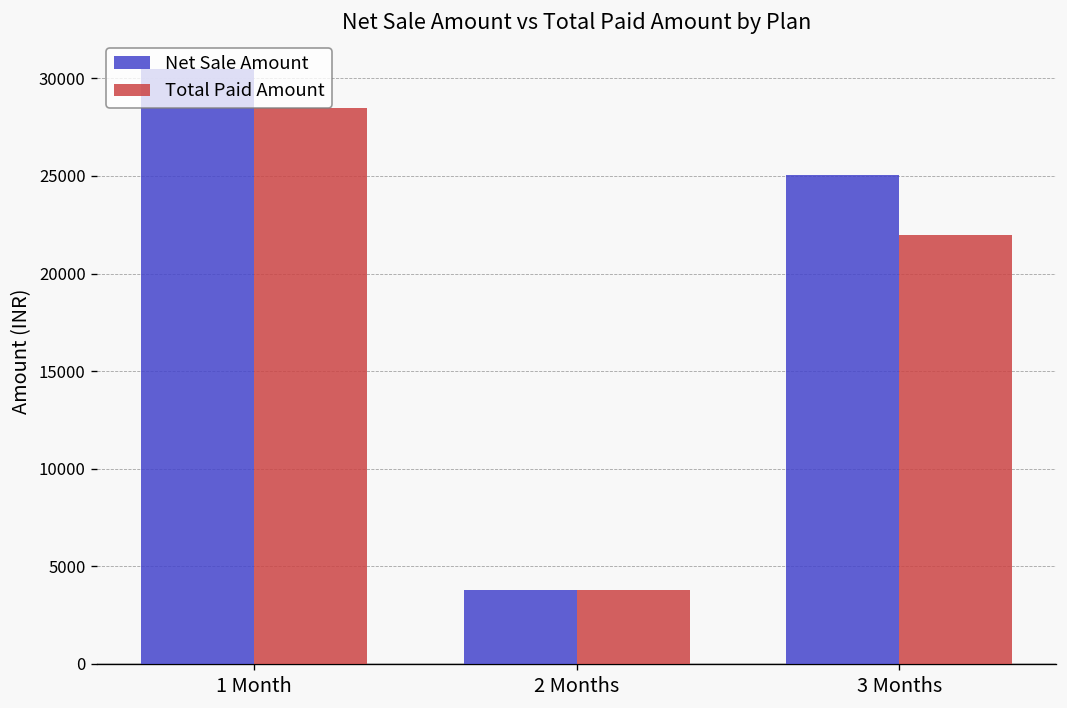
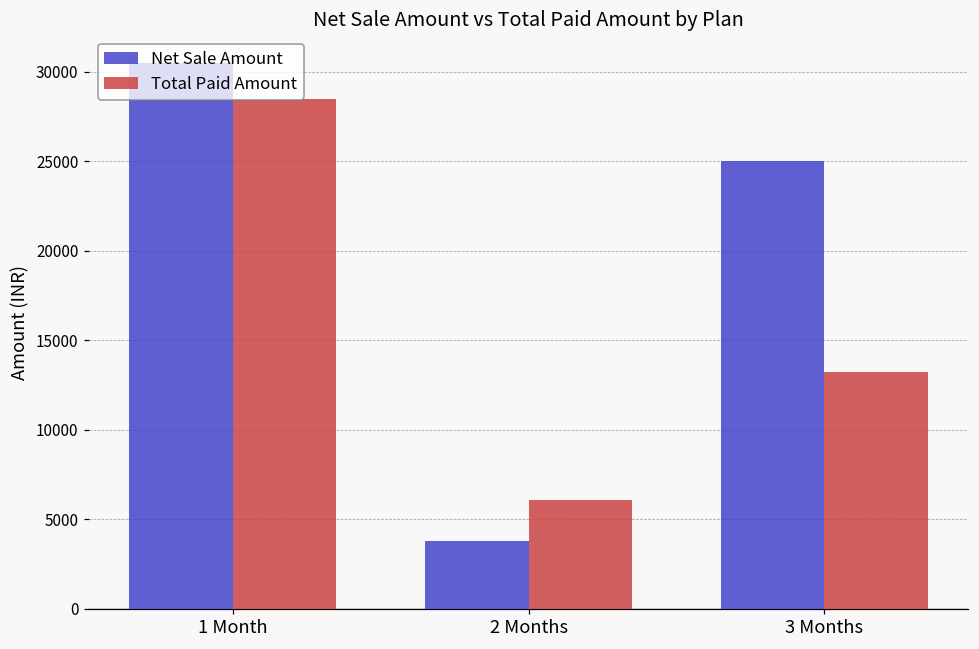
  {
    "Net Sale Amount": {
      "2 Months": 3800,
      "3 Months": 25000
    },
    "Total Paid Amount": {
-     "2 Months": 3800,
-     "3 Months": 22000
+     "2 Months": 6100,
+     "3 Months": 13200
    }
  }
